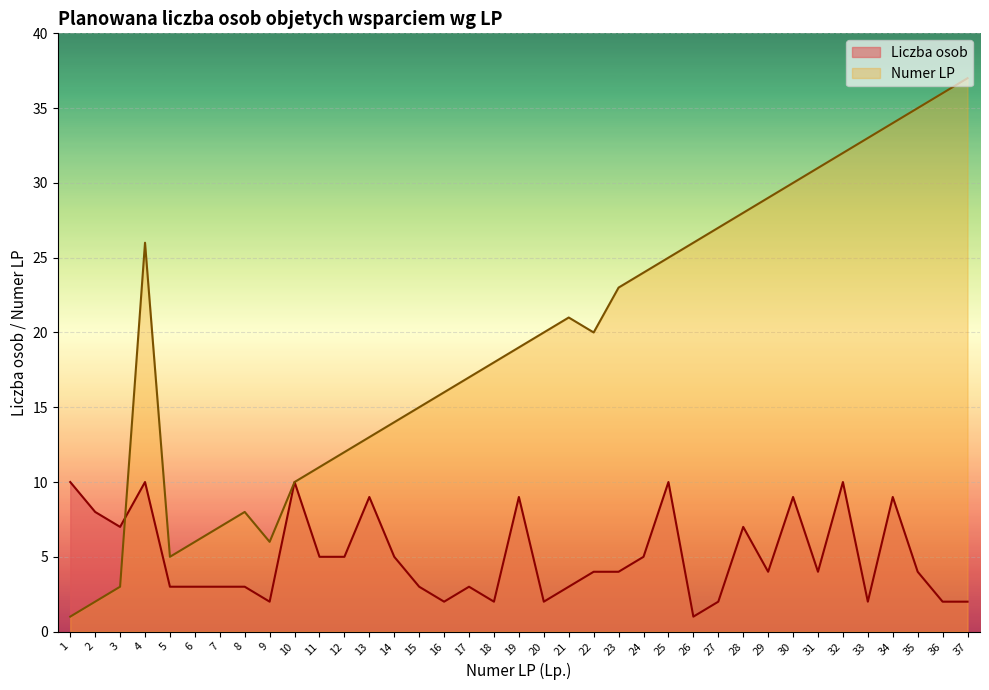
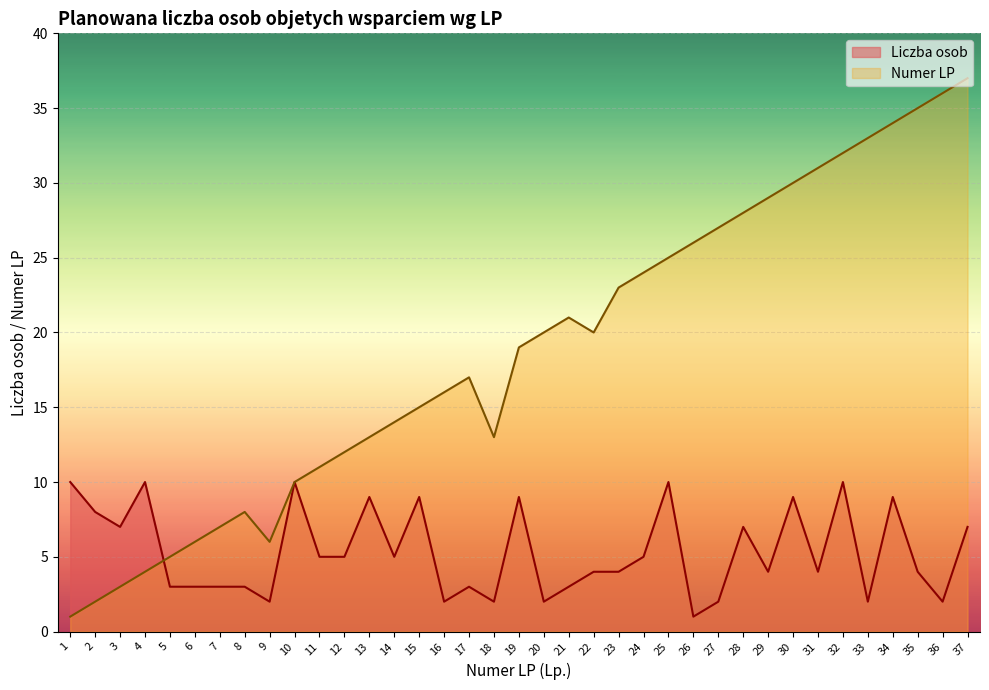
  {
    "Liczba osob": {
      "1": 10,
      "2": 8,
      "3": 7,
      "4": 10,
      "5": 3,
      "6": 3,
      "7": 3,
      "8": 3,
      "9": 2,
      "11": 5,
      "12": 5,
      "13": 9,
      "14": 5,
-     "15": 3,
+     "15": 9,
      "16": 2,
      "17": 3,
      "18": 2,
      "19": 9,
      "20": 2,
      "21": 3,
      "22": 4,
      "23": 4,
      "24": 5,
      "25": 10,
      "26": 1,
      "27": 2,
      "28": 7,
      "29": 4,
      "30": 9,
      "31": 4,
      "32": 10,
      "33": 2,
      "34": 9,
      "35": 4,
      "36": 2,
-     "37": 2
+     "37": 7
    },
    "Numer LP": {
      "1": 1,
      "2": 2,
      "3": 3,
-     "4": 26,
+     "4": 4,
      "5": 5,
      "6": 6,
      "7": 7,
      "8": 8,
      "9": 6,
      "11": 11,
      "12": 12,
      "13": 13,
      "14": 14,
      "15": 15,
      "16": 16,
      "17": 17,
-     "18": 18,
+     "18": 13,
      "19": 19,
      "20": 20,
      "21": 21,
      "22": 20,
      "23": 23,
      "24": 24,
      "25": 25,
      "26": 26,
      "27": 27,
      "28": 28,
      "29": 29,
      "30": 30,
      "31": 31,
      "32": 32,
      "33": 33,
      "34": 34,
      "35": 35,
      "36": 36
    }
  }
